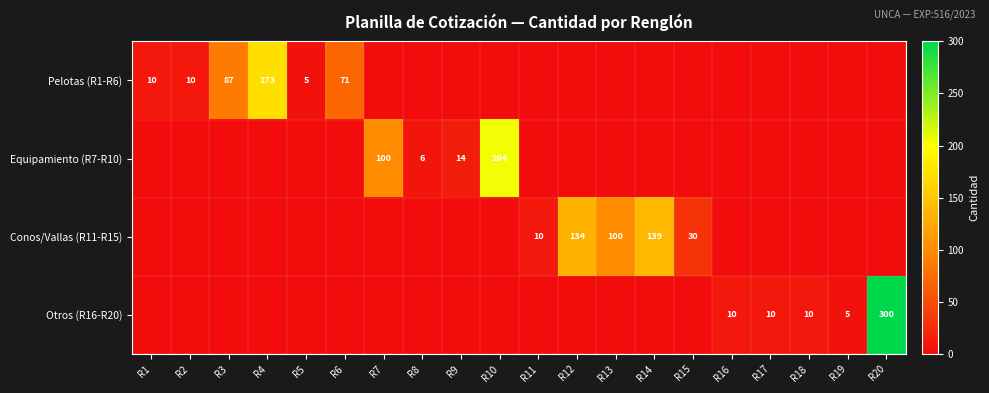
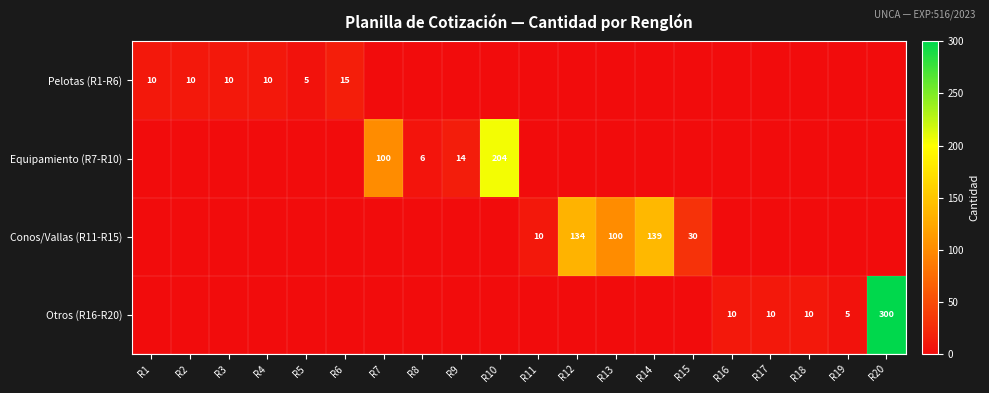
  {
    "Pelotas (R1-R6)": {
      "R1": 10,
      "R2": 10,
-     "R3": 87,
-     "R4": 173,
+     "R3": 10,
+     "R4": 10,
      "R5": 5,
-     "R6": 71
+     "R6": 15
    },
    "Equipamiento (R7-R10)": {
      "R7": 100,
      "R8": 6,
      "R9": 14,
      "R10": 204
    },
    "Conos/Vallas (R11-R15)": {
      "R11": 10,
      "R12": 134,
      "R13": 100,
      "R14": 139,
      "R15": 30
    },
    "Otros (R16-R20)": {
      "R16": 10,
      "R17": 10,
      "R18": 10,
      "R19": 5,
      "R20": 300
    }
  }
